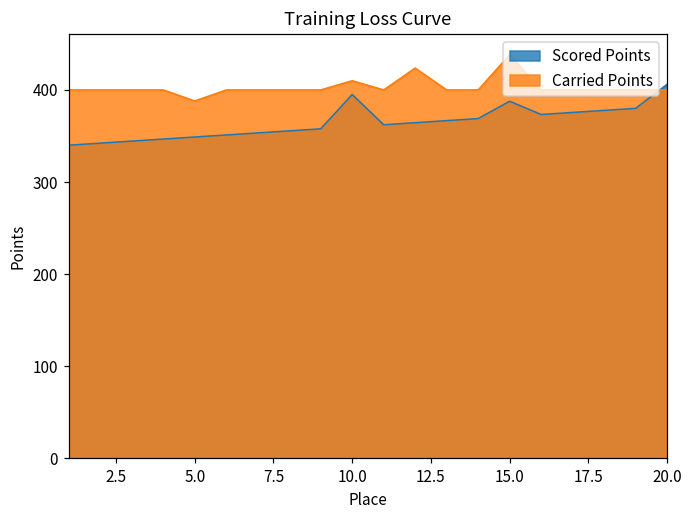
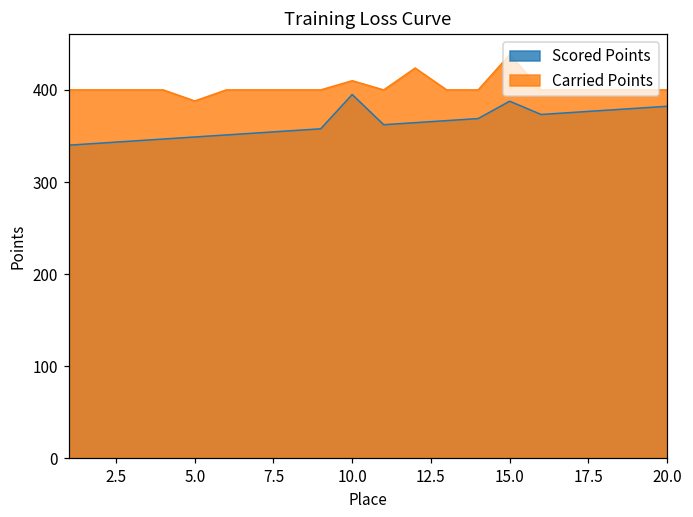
  {
    "Scored Points": {
      "5.0": 350,
      "10.0": 400,
      "15.0": 390,
-     "20.0": 410
+     "20.0": 380
    },
    "Carried Points": {
      "5.0": 390,
      "10.0": 410,
      "20.0": 400
    }
  }
